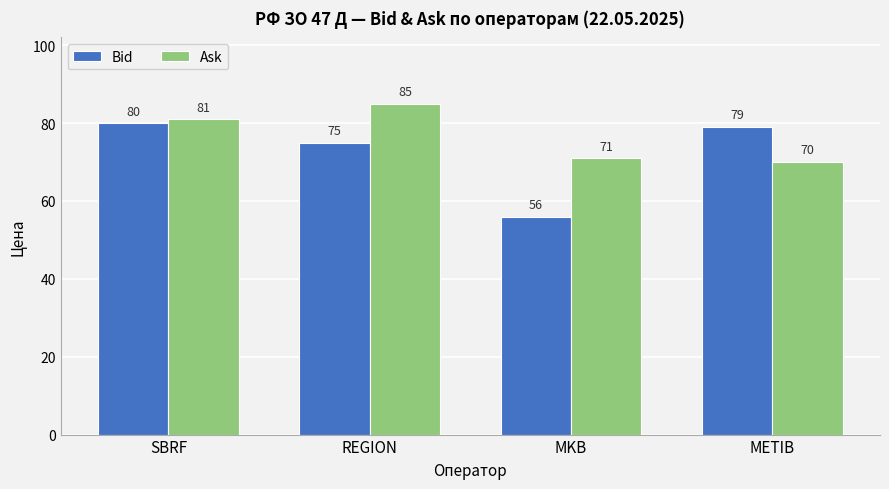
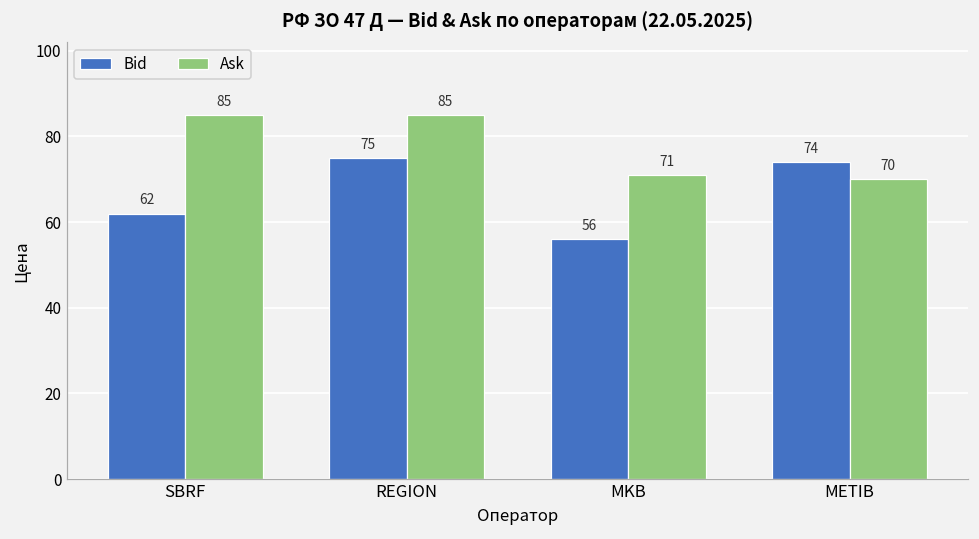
  {
    "Bid": {
-     "SBRF": 80,
+     "SBRF": 62,
      "REGION": 75,
      "MKB": 56,
-     "METIB": 79
+     "METIB": 74
    },
    "Ask": {
-     "SBRF": 81,
+     "SBRF": 85,
      "REGION": 85,
      "MKB": 71,
      "METIB": 70
    }
  }
